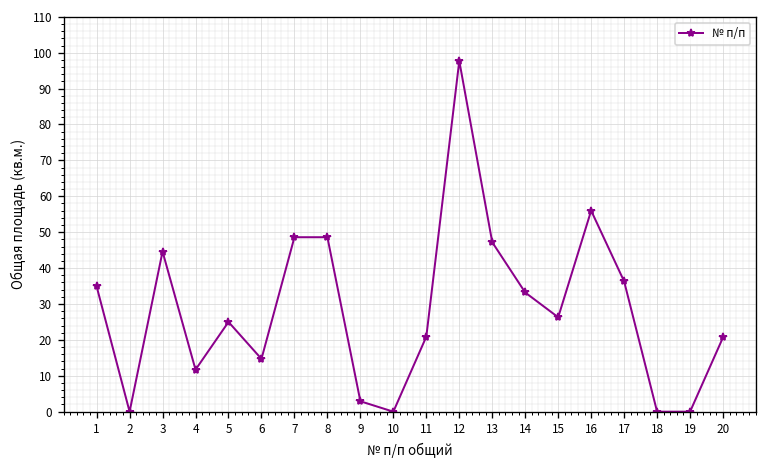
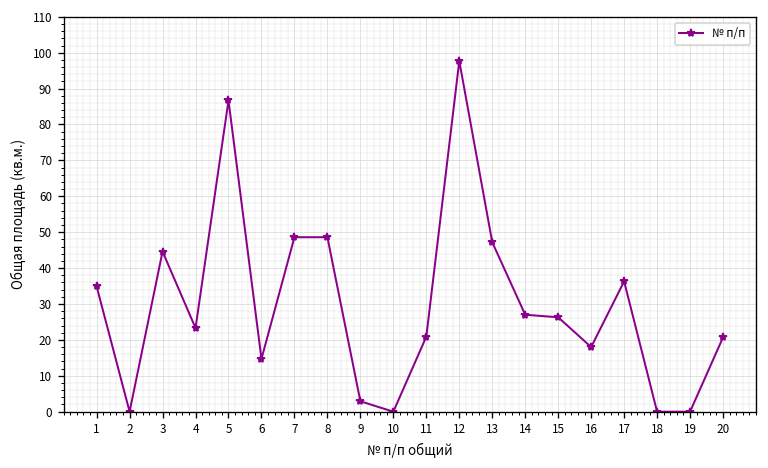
  {
    "1": 35,
    "2": 0,
    "3": 45,
-   "4": 12,
-   "5": 25,
+   "4": 23,
+   "5": 87,
    "6": 15,
    "7": 49,
    "8": 49,
    "9": 3,
    "10": 0,
    "11": 21,
    "12": 98,
    "13": 47,
-   "14": 33,
+   "14": 27,
    "15": 26,
-   "16": 56,
+   "16": 18,
    "17": 36,
    "18": 0,
    "19": 0,
    "20": 21
  }
